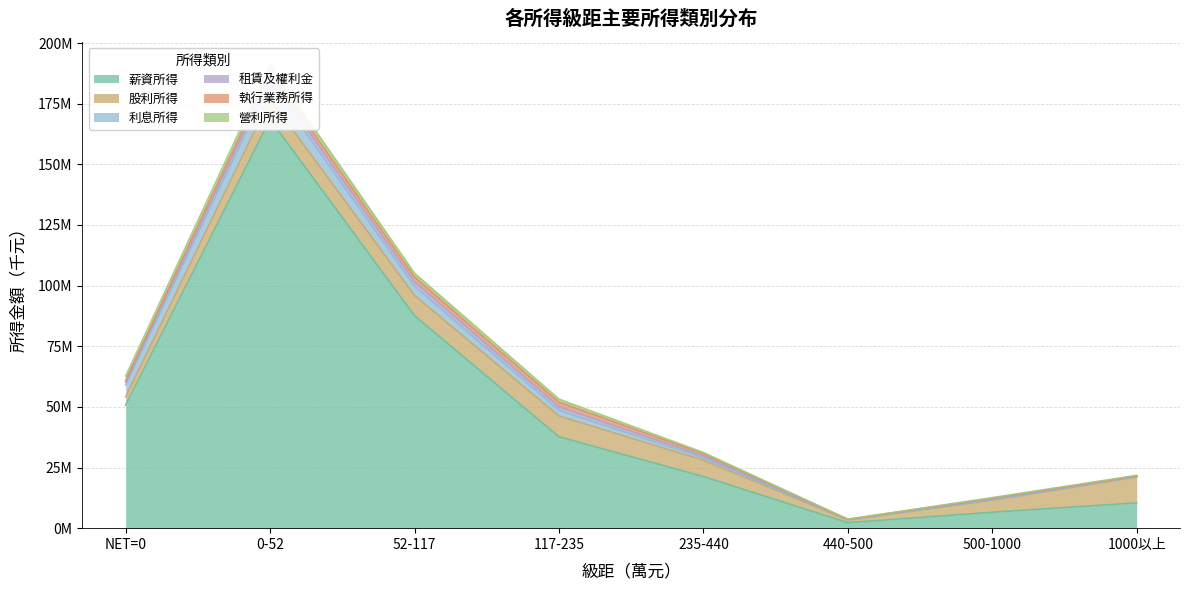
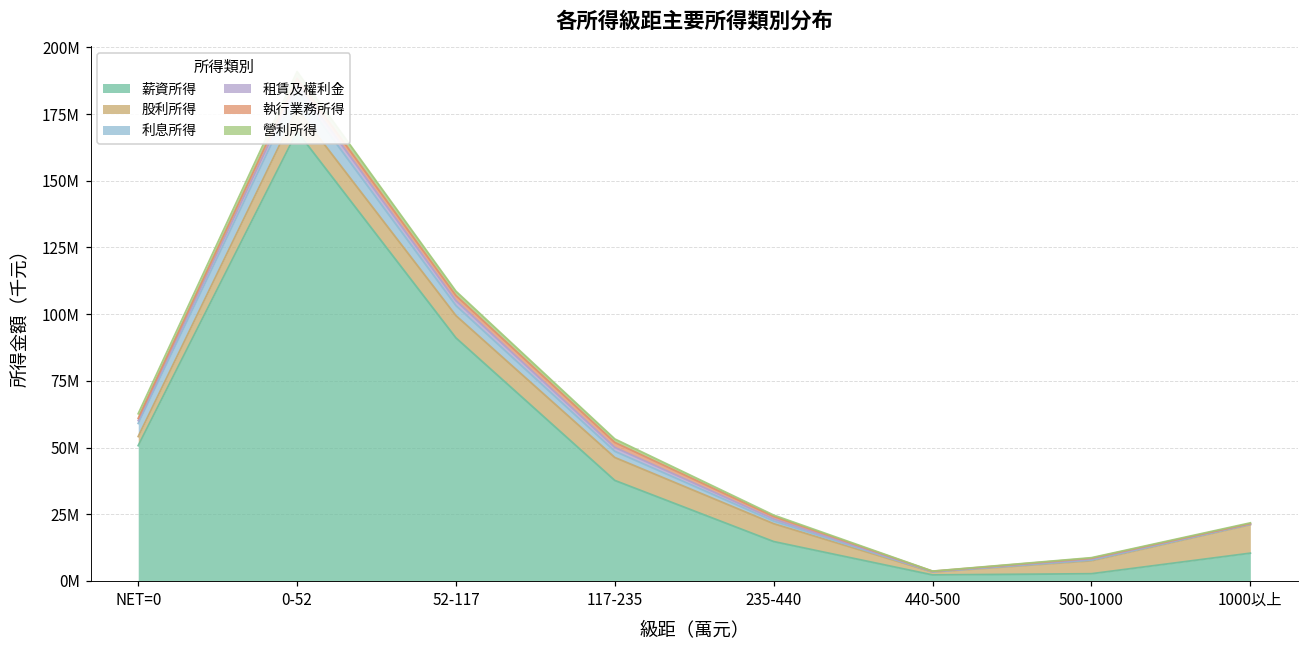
  {
    "薪資所得": {
      "NET=0": 51000000,
-     "52-117": 88000000,
+     "52-117": 91000000,
      "117-235": 38000000,
-     "235-440": 21000000,
+     "235-440": 15000000,
      "440-500": 2000000,
-     "500-1000": 7000000,
+     "500-1000": 3000000,
      "1000以上": 10000000
    }
  }
